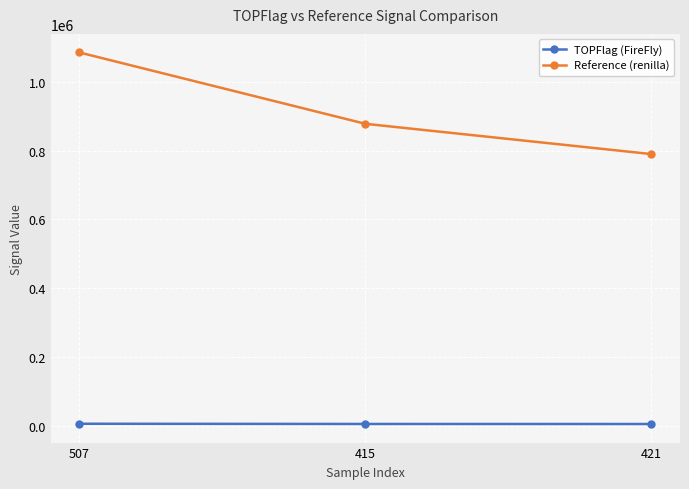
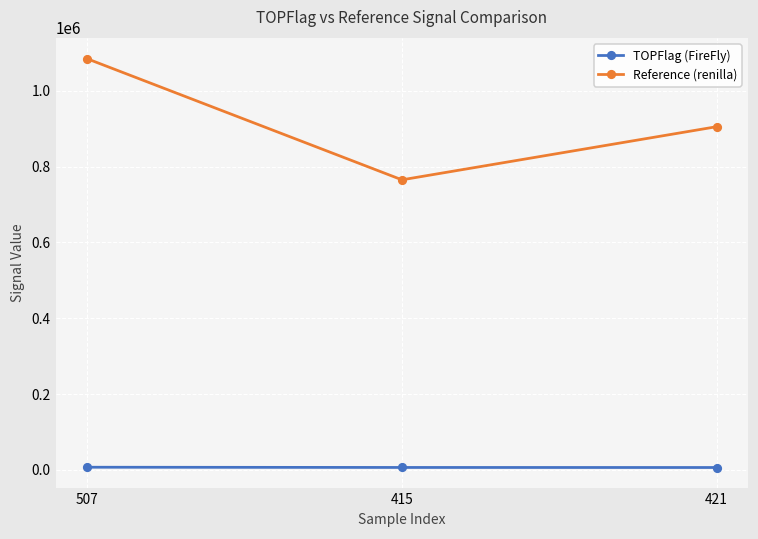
  {
    "TOPFlag (FireFly)": {
      "507": 10000,
      "415": 10000,
      "421": 10000
    },
    "Reference (renilla)": {
      "507": 1080000,
-     "415": 880000,
-     "421": 790000
+     "415": 770000,
+     "421": 910000
    }
  }
